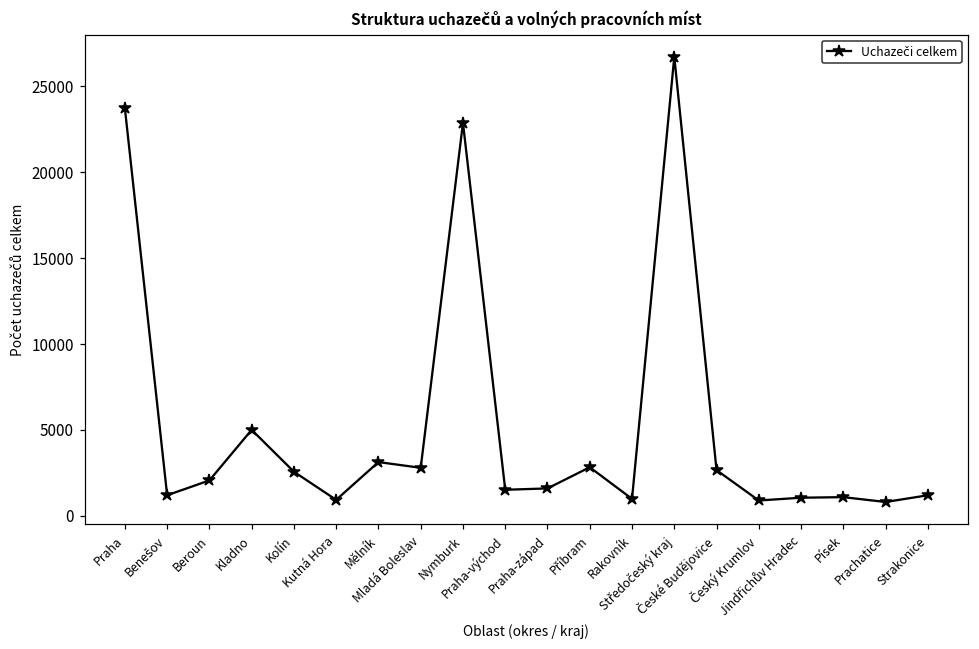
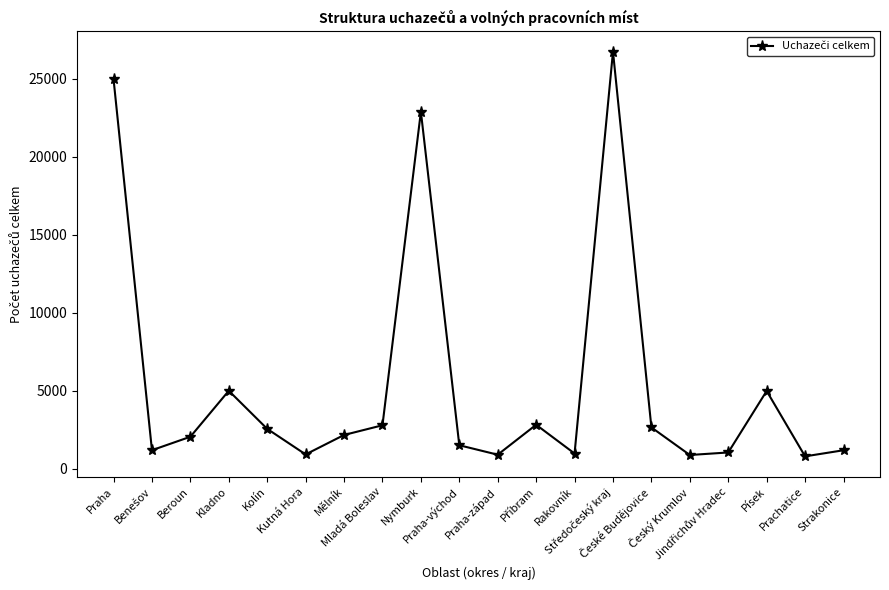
  {
-   "Praha": 23700,
+   "Praha": 25000,
    "Benešov": 1200,
    "Beroun": 2100,
    "Kladno": 5000,
    "Kolín": 2600,
    "Kutná Hora": 900,
-   "Mělník": 3100,
+   "Mělník": 2200,
    "Mladá Boleslav": 2800,
    "Nymburk": 22900,
    "Praha-východ": 1500,
-   "Praha-západ": 1600,
+   "Praha-západ": 900,
    "Příbram": 2800,
    "Rakovník": 1000,
    "Středočeský kraj": 26700,
    "České Budějovice": 2700,
    "Český Krumlov": 900,
    "Jindřichův Hradec": 1100,
-   "Písek": 1100,
+   "Písek": 5000,
    "Prachatice": 800,
    "Strakonice": 1200
  }
